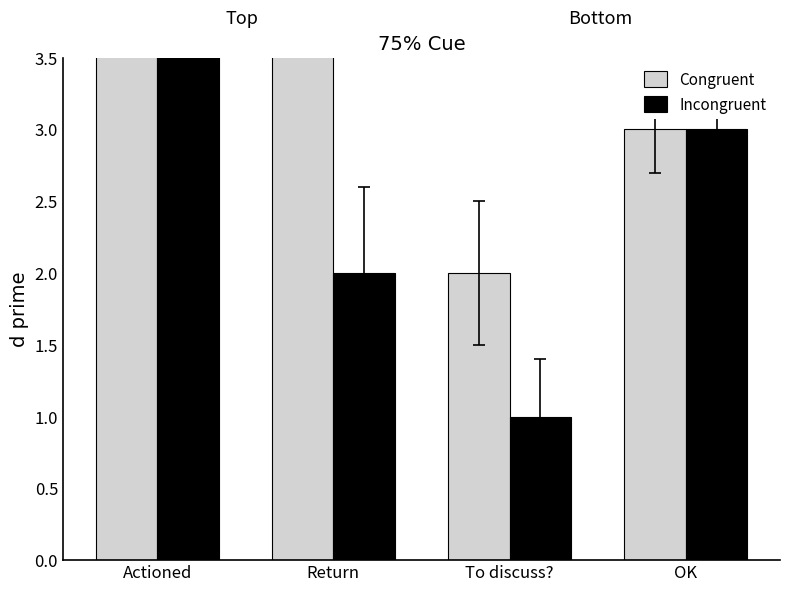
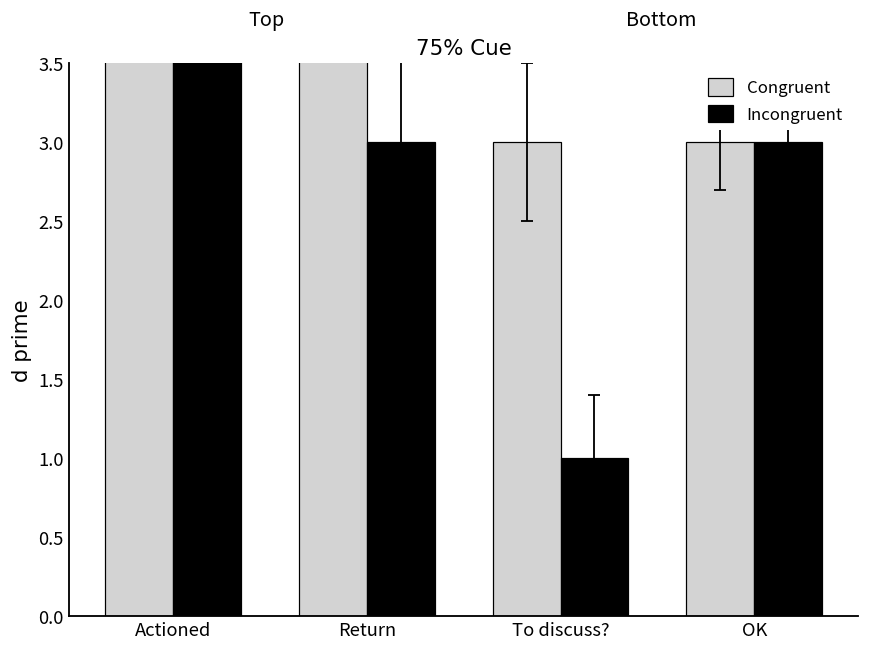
  {
    "Congruent": {
-     "To discuss?": 2,
+     "To discuss?": 3,
      "OK": 3
    },
    "Incongruent": {
-     "Return": 2,
+     "Return": 3,
      "To discuss?": 1,
      "OK": 3
    }
  }
